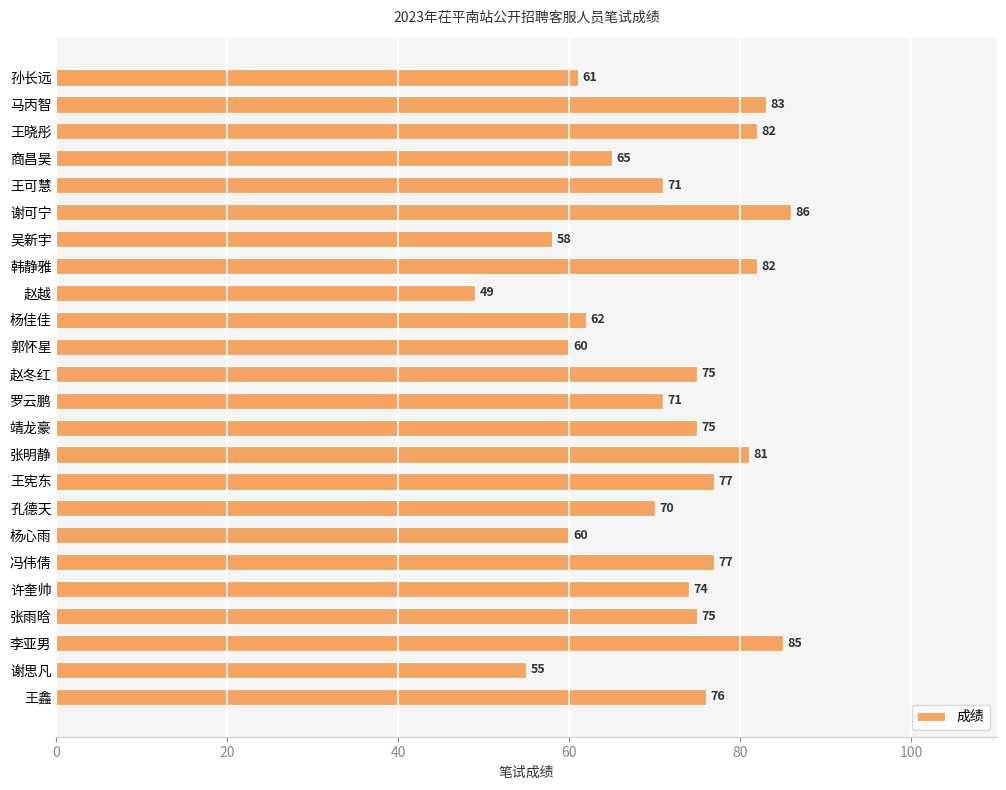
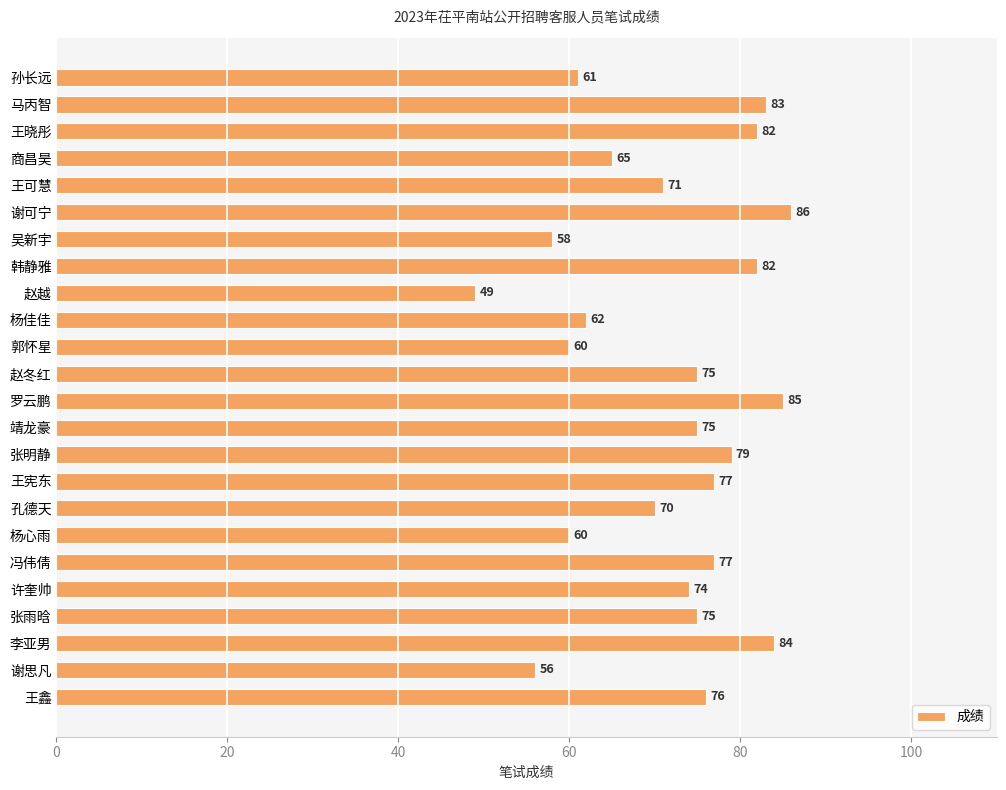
  {
    "孙长远": 61,
    "马丙智": 83,
    "王晓彤": 82,
    "商昌昊": 65,
    "王可慧": 71,
    "谢可宁": 86,
    "吴新宇": 58,
    "韩静雅": 82,
    "赵越": 49,
    "杨佳佳": 62,
    "郭怀星": 60,
    "赵冬红": 75,
-   "罗云鹏": 71,
+   "罗云鹏": 85,
    "靖龙豪": 75,
-   "张明静": 81,
+   "张明静": 79,
    "王宪东": 77,
    "孔德天": 70,
    "杨心雨": 60,
    "冯伟倩": 77,
    "许奎帅": 74,
    "张雨晗": 75,
-   "李亚男": 85,
-   "谢思凡": 55,
+   "李亚男": 84,
+   "谢思凡": 56,
    "王鑫": 76
  }
